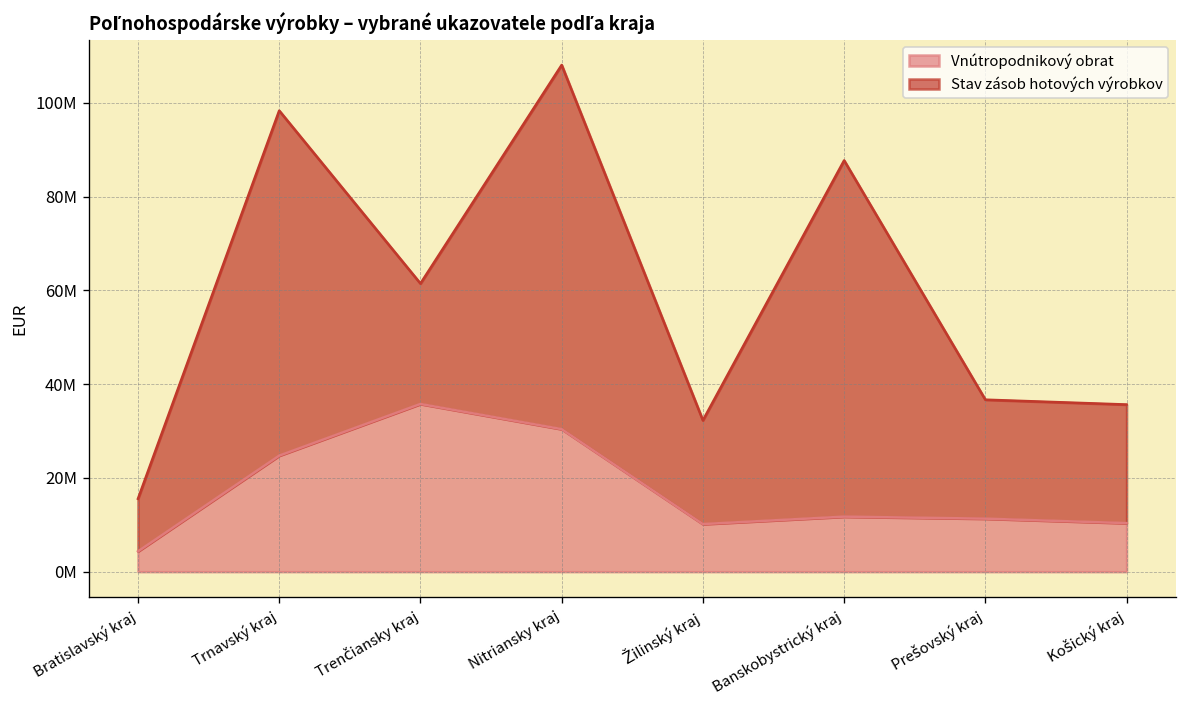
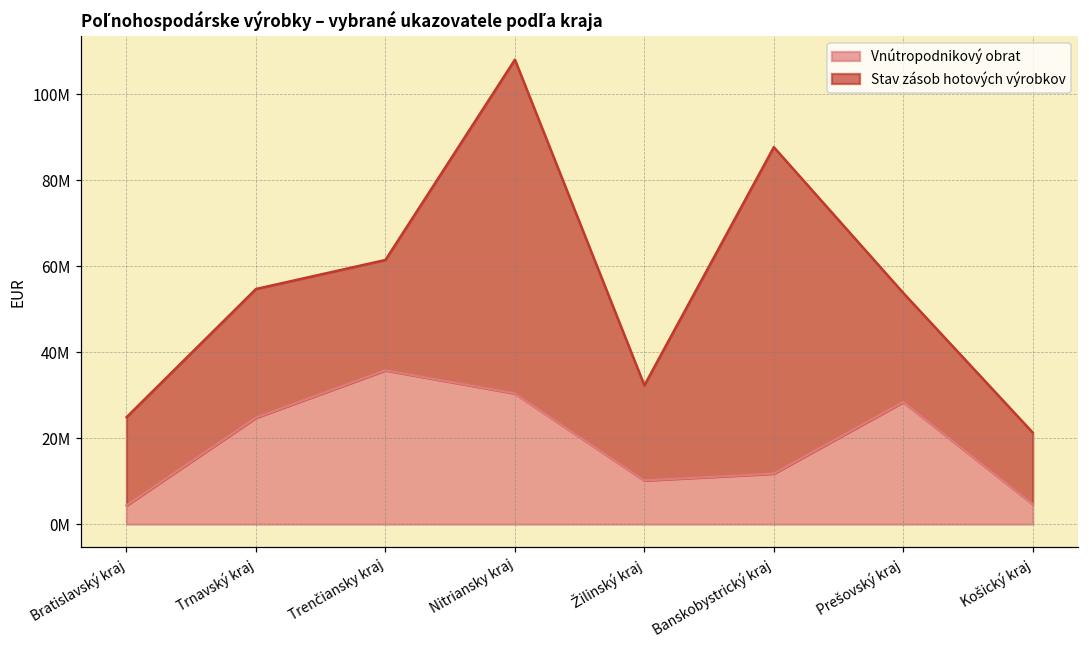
  {
    "Vnútropodnikový obrat": {
      "Bratislavský kraj": 4000000,
      "Trnavský kraj": 25000000,
      "Trenčiansky kraj": 36000000,
      "Nitriansky kraj": 30000000,
      "Žilinský kraj": 10000000,
      "Banskobystrický kraj": 12000000,
-     "Prešovský kraj": 11000000,
-     "Košický kraj": 10000000
+     "Prešovský kraj": 28000000,
+     "Košický kraj": 5000000
    },
    "Stav zásob hotových výrobkov": {
-     "Bratislavský kraj": 11000000,
-     "Trnavský kraj": 74000000,
+     "Bratislavský kraj": 21000000,
+     "Trnavský kraj": 30000000,
      "Trenčiansky kraj": 26000000,
      "Nitriansky kraj": 78000000,
      "Žilinský kraj": 22000000,
      "Banskobystrický kraj": 76000000,
      "Prešovský kraj": 25000000,
-     "Košický kraj": 25000000
+     "Košický kraj": 17000000
    }
  }
